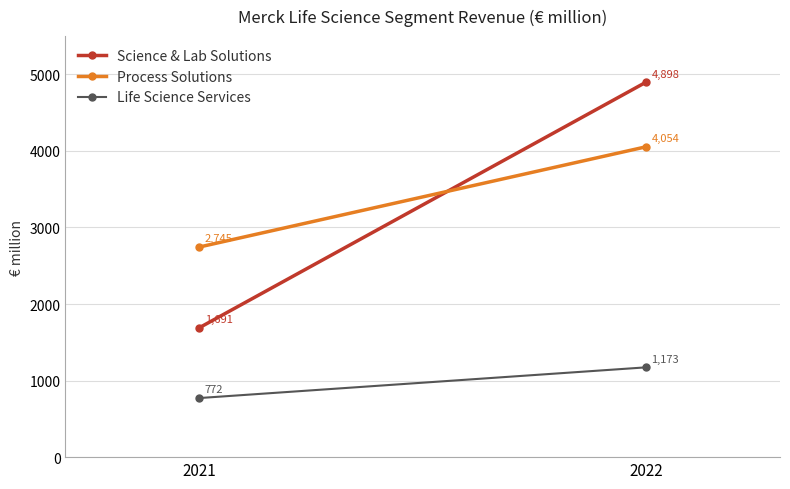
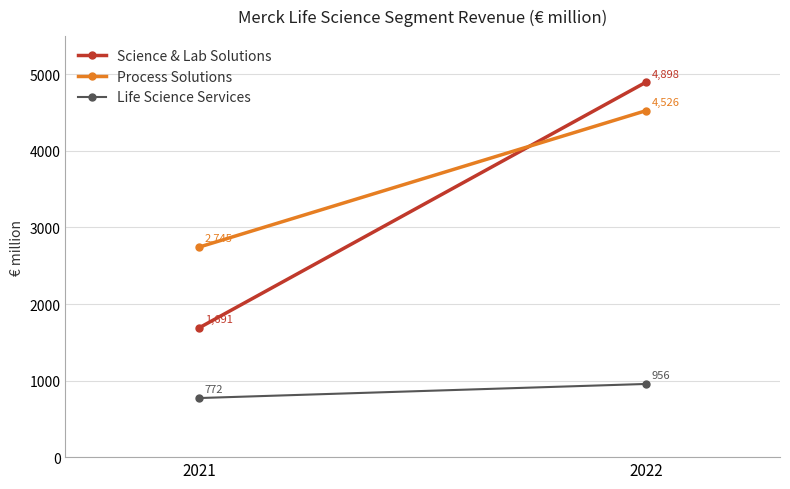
  {
    "Science & Lab Solutions": {
      "2021": "1,691",
      "2022": "4,898"
    },
    "Process Solutions": {
      "2021": "2,745",
-     "2022": "4,054"
+     "2022": "4,526"
    },
    "Life Science Services": {
      "2021": "772",
-     "2022": "1,173"
+     "2022": "956"
    }
  }
